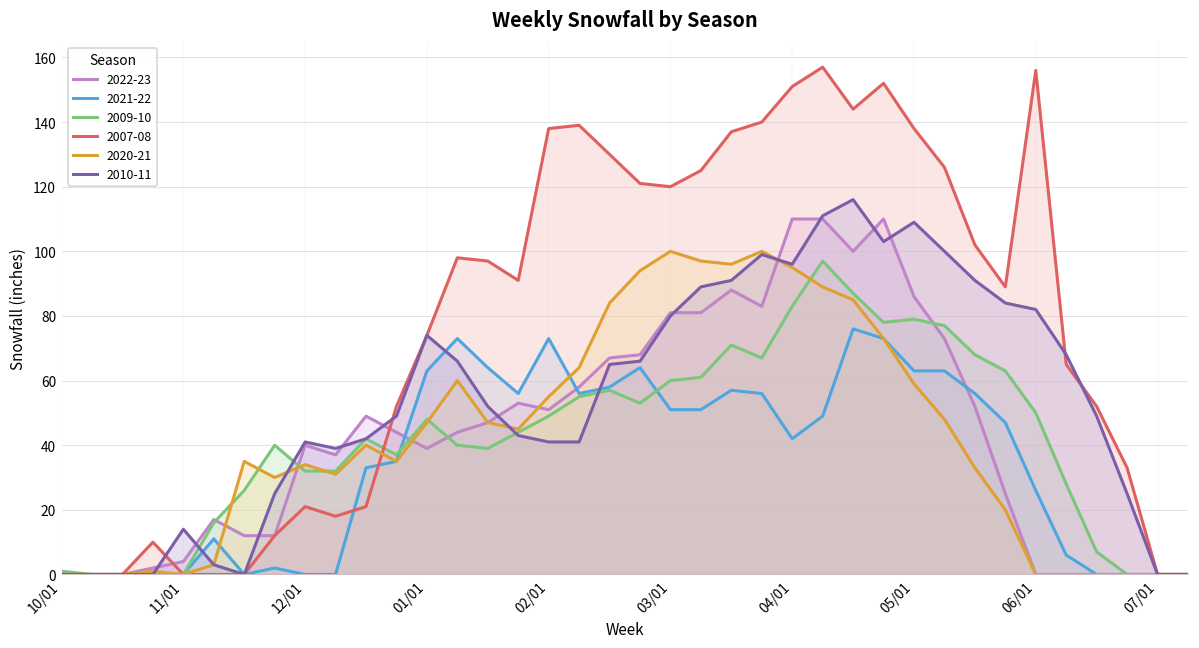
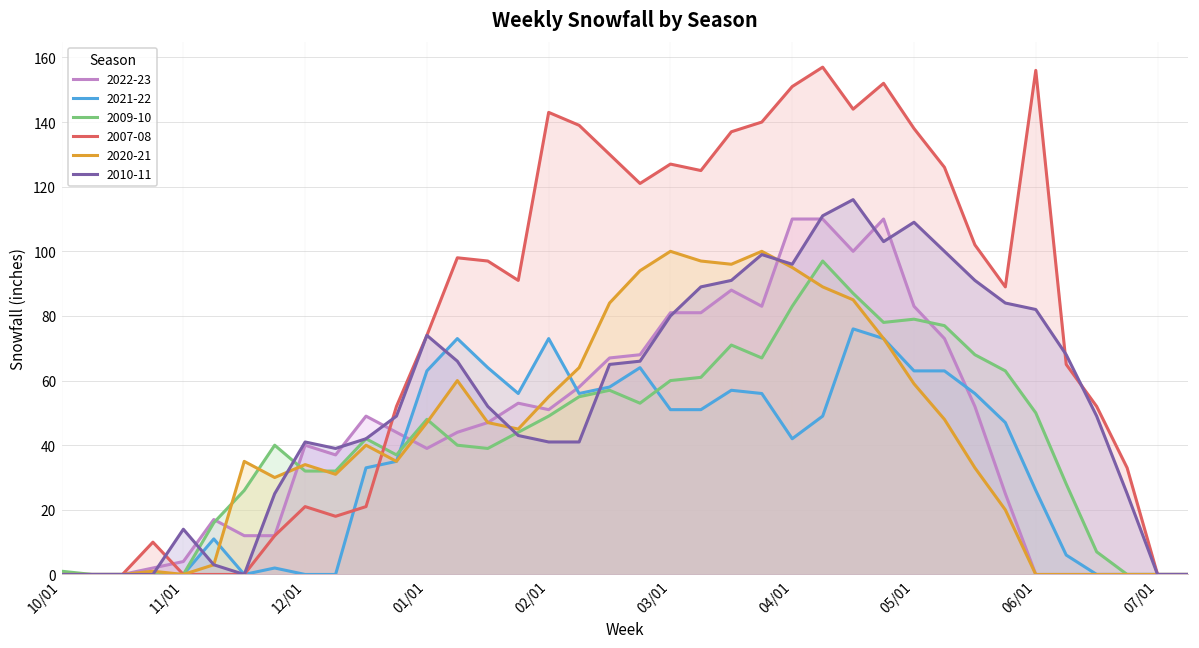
  {
    "2022-23": {
      "11/01": 4,
      "12/01": 40,
      "01/01": 39,
      "02/01": 51,
      "03/01": 81,
      "04/01": 110,
-     "05/01": 86
+     "05/01": 83
    },
    "2021-22": {
      "12/01": 0,
      "01/01": 63,
      "02/01": 73,
      "03/01": 51,
      "04/01": 42,
      "05/01": 63,
      "06/01": 26
    },
    "2009-10": {
      "10/01": 1,
      "12/01": 32,
      "01/01": 48,
      "02/01": 49,
      "03/01": 60,
      "04/01": 83,
      "05/01": 79,
      "06/01": 50
    },
    "2007-08": {
      "12/01": 21,
-     "02/01": 138,
-     "03/01": 120,
+     "02/01": 143,
+     "03/01": 127,
      "04/01": 151,
      "05/01": 138,
      "06/01": 156
    },
    "2020-21": {
      "12/01": 34,
      "01/01": 47,
      "02/01": 55,
      "03/01": 100,
      "04/01": 95,
      "05/01": 59
    },
    "2010-11": {
      "11/01": 14,
      "12/01": 41,
      "02/01": 41,
      "03/01": 80,
      "04/01": 96,
      "05/01": 109,
      "06/01": 82
    }
  }
